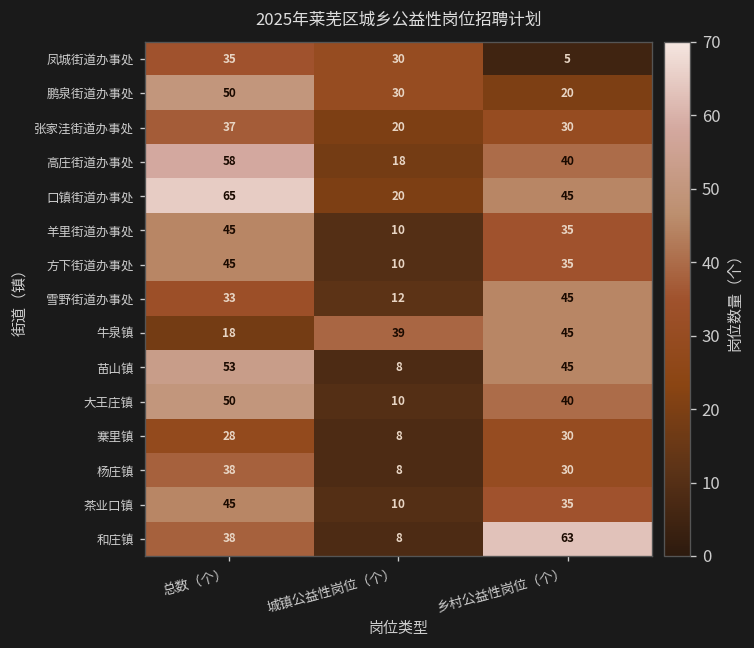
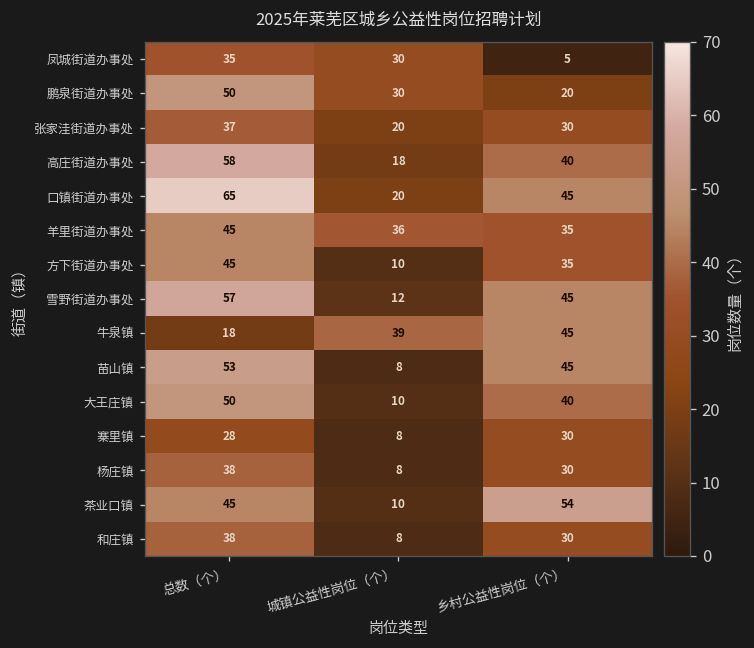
  {
    "凤城街道办事处": {
      "总数（个）": 35,
      "城镇公益性岗位（个）": 30,
      "乡村公益性岗位（个）": 5
    },
    "鹏泉街道办事处": {
      "总数（个）": 50,
      "城镇公益性岗位（个）": 30,
      "乡村公益性岗位（个）": 20
    },
    "张家洼街道办事处": {
      "总数（个）": 37,
      "城镇公益性岗位（个）": 20,
      "乡村公益性岗位（个）": 30
    },
    "高庄街道办事处": {
      "总数（个）": 58,
      "城镇公益性岗位（个）": 18,
      "乡村公益性岗位（个）": 40
    },
    "口镇街道办事处": {
      "总数（个）": 65,
      "城镇公益性岗位（个）": 20,
      "乡村公益性岗位（个）": 45
    },
    "羊里街道办事处": {
      "总数（个）": 45,
-     "城镇公益性岗位（个）": 10,
+     "城镇公益性岗位（个）": 36,
      "乡村公益性岗位（个）": 35
    },
    "方下街道办事处": {
      "总数（个）": 45,
      "城镇公益性岗位（个）": 10,
      "乡村公益性岗位（个）": 35
    },
    "雪野街道办事处": {
-     "总数（个）": 33,
+     "总数（个）": 57,
      "城镇公益性岗位（个）": 12,
      "乡村公益性岗位（个）": 45
    },
    "牛泉镇": {
      "总数（个）": 18,
      "城镇公益性岗位（个）": 39,
      "乡村公益性岗位（个）": 45
    },
    "苗山镇": {
      "总数（个）": 53,
      "城镇公益性岗位（个）": 8,
      "乡村公益性岗位（个）": 45
    },
    "大王庄镇": {
      "总数（个）": 50,
      "城镇公益性岗位（个）": 10,
      "乡村公益性岗位（个）": 40
    },
    "寨里镇": {
      "总数（个）": 28,
      "城镇公益性岗位（个）": 8,
      "乡村公益性岗位（个）": 30
    },
    "杨庄镇": {
      "总数（个）": 38,
      "城镇公益性岗位（个）": 8,
      "乡村公益性岗位（个）": 30
    },
    "茶业口镇": {
      "总数（个）": 45,
      "城镇公益性岗位（个）": 10,
-     "乡村公益性岗位（个）": 35
+     "乡村公益性岗位（个）": 54
    },
    "和庄镇": {
      "总数（个）": 38,
      "城镇公益性岗位（个）": 8,
-     "乡村公益性岗位（个）": 63
+     "乡村公益性岗位（个）": 30
    }
  }
